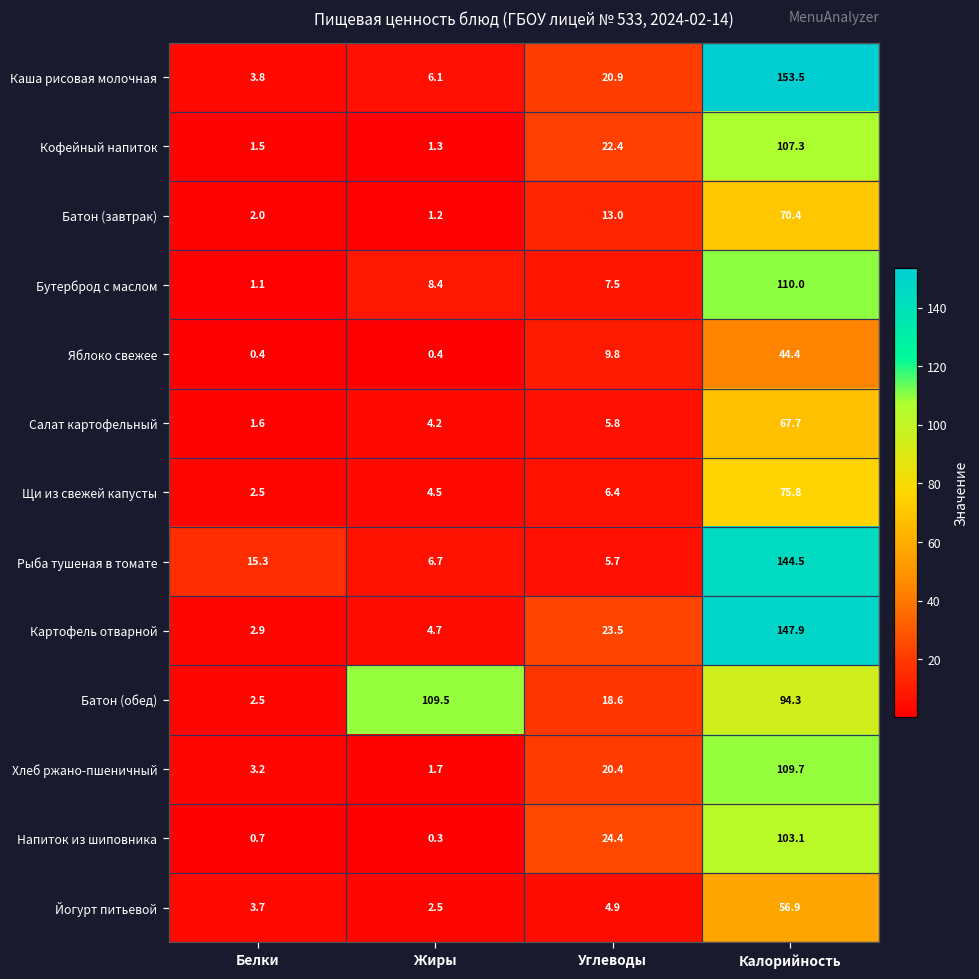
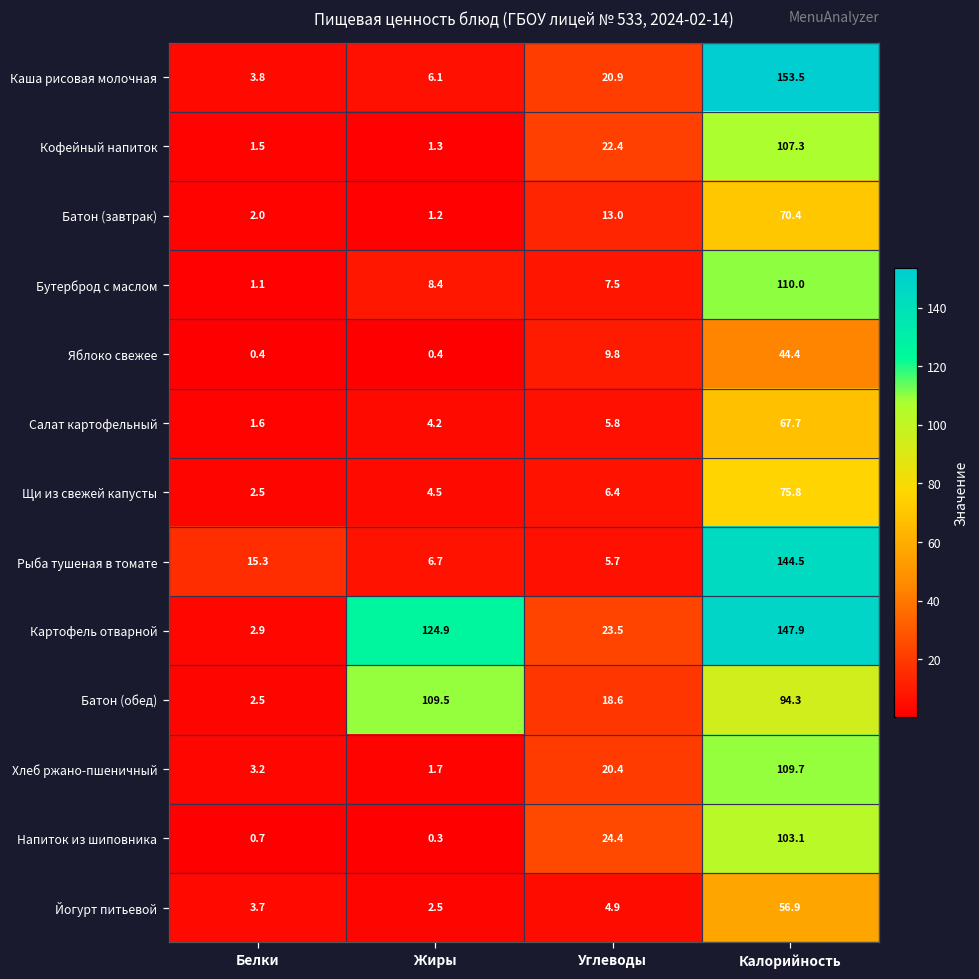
  {
    "Каша рисовая молочная": {
      "Белки": 3.8,
      "Жиры": 6.1,
      "Углеводы": 20.9,
      "Калорийность": 153.5
    },
    "Кофейный напиток": {
      "Белки": 1.5,
      "Жиры": 1.3,
      "Углеводы": 22.4,
      "Калорийность": 107.3
    },
    "Батон (завтрак)": {
      "Белки": 2.0,
      "Жиры": 1.2,
      "Углеводы": 13.0,
      "Калорийность": 70.4
    },
    "Бутерброд с маслом": {
      "Белки": 1.1,
      "Жиры": 8.4,
      "Углеводы": 7.5,
      "Калорийность": 110.0
    },
    "Яблоко свежее": {
      "Белки": 0.4,
      "Жиры": 0.4,
      "Углеводы": 9.8,
      "Калорийность": 44.4
    },
    "Салат картофельный": {
      "Белки": 1.6,
      "Жиры": 4.2,
      "Углеводы": 5.8,
      "Калорийность": 67.7
    },
    "Щи из свежей капусты": {
      "Белки": 2.5,
      "Жиры": 4.5,
      "Углеводы": 6.4,
      "Калорийность": 75.8
    },
    "Рыба тушеная в томате": {
      "Белки": 15.3,
      "Жиры": 6.7,
      "Углеводы": 5.7,
      "Калорийность": 144.5
    },
    "Картофель отварной": {
      "Белки": 2.9,
-     "Жиры": 4.7,
+     "Жиры": 124.9,
      "Углеводы": 23.5,
      "Калорийность": 147.9
    },
    "Батон (обед)": {
      "Белки": 2.5,
      "Жиры": 109.5,
      "Углеводы": 18.6,
      "Калорийность": 94.3
    },
    "Хлеб ржано-пшеничный": {
      "Белки": 3.2,
      "Жиры": 1.7,
      "Углеводы": 20.4,
      "Калорийность": 109.7
    },
    "Напиток из шиповника": {
      "Белки": 0.7,
      "Жиры": 0.3,
      "Углеводы": 24.4,
      "Калорийность": 103.1
    },
    "Йогурт питьевой": {
      "Белки": 3.7,
      "Жиры": 2.5,
      "Углеводы": 4.9,
      "Калорийность": 56.9
    }
  }
